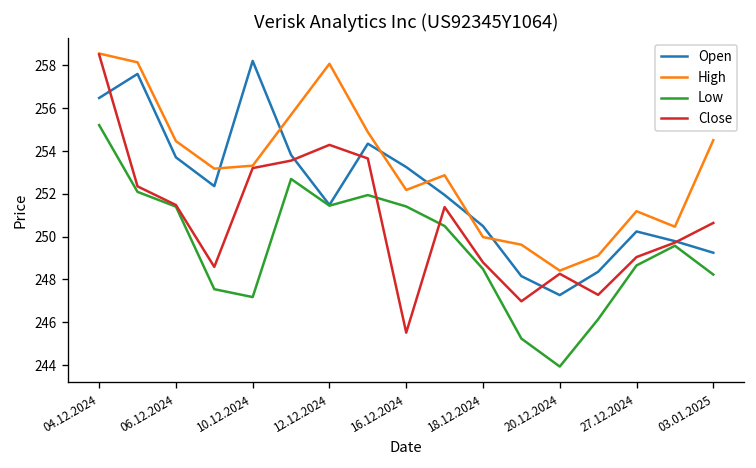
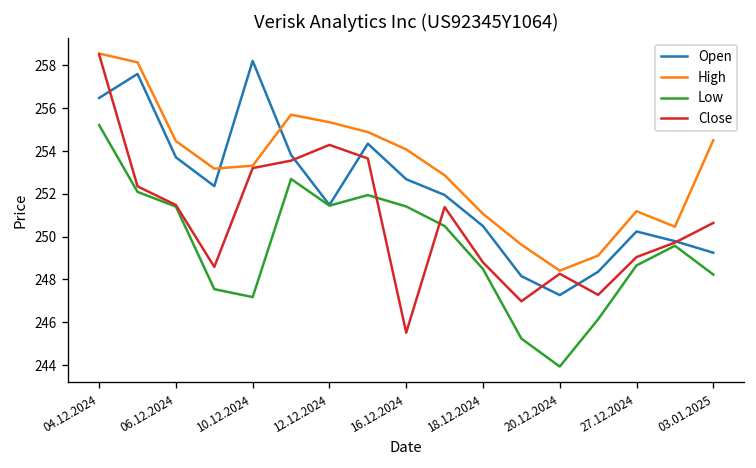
  {
    "Open": {
      "04.12.2024": 256.5,
      "06.12.2024": 253.7,
      "10.12.2024": 258.2,
-     "16.12.2024": 253.3,
+     "16.12.2024": 252.7,
      "18.12.2024": 250.5,
      "20.12.2024": 247.3,
      "27.12.2024": 250.2,
      "03.01.2025": 249.3
    },
    "High": {
      "06.12.2024": 254.5,
-     "12.12.2024": 258.1,
-     "16.12.2024": 252.2,
-     "18.12.2024": 250.0,
+     "12.12.2024": 255.3,
+     "16.12.2024": 254.1,
+     "18.12.2024": 251.1,
      "20.12.2024": 248.4,
      "27.12.2024": 251.2,
      "03.01.2025": 254.5
    },
    "Low": {
      "04.12.2024": 255.2,
      "10.12.2024": 247.2,
      "16.12.2024": 251.4,
      "18.12.2024": 248.5,
      "20.12.2024": 243.9,
      "27.12.2024": 248.7,
      "03.01.2025": 248.2
    },
    "Close": {
      "12.12.2024": 254.3,
      "16.12.2024": 245.5,
      "18.12.2024": 248.8,
      "20.12.2024": 248.3,
      "27.12.2024": 249.0,
      "03.01.2025": 250.6
    }
  }
